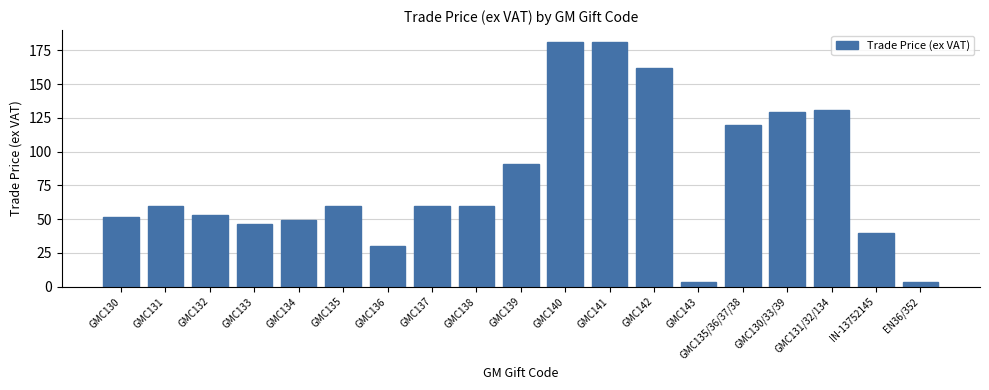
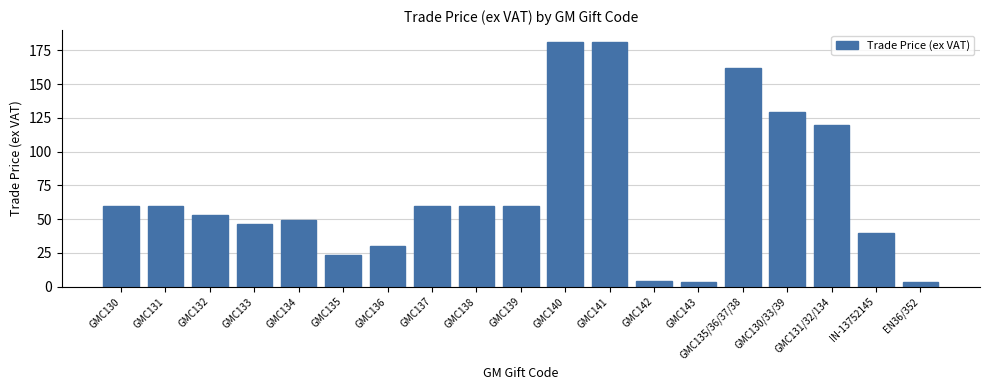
  {
-   "GMC130": 52,
+   "GMC130": 60,
    "GMC131": 60,
    "GMC132": 53,
    "GMC133": 46,
    "GMC134": 49,
-   "GMC135": 60,
+   "GMC135": 23,
    "GMC136": 30,
    "GMC137": 60,
    "GMC138": 60,
-   "GMC139": 91,
+   "GMC139": 60,
    "GMC140": 181,
    "GMC141": 181,
-   "GMC142": 162,
+   "GMC142": 4,
    "GMC143": 4,
-   "GMC135/36/37/38": 120,
+   "GMC135/36/37/38": 162,
    "GMC130/33/39": 129,
-   "GMC131/32/134": 131,
+   "GMC131/32/134": 120,
    "IN-13752145": 39,
    "EN36/352": 4
  }
